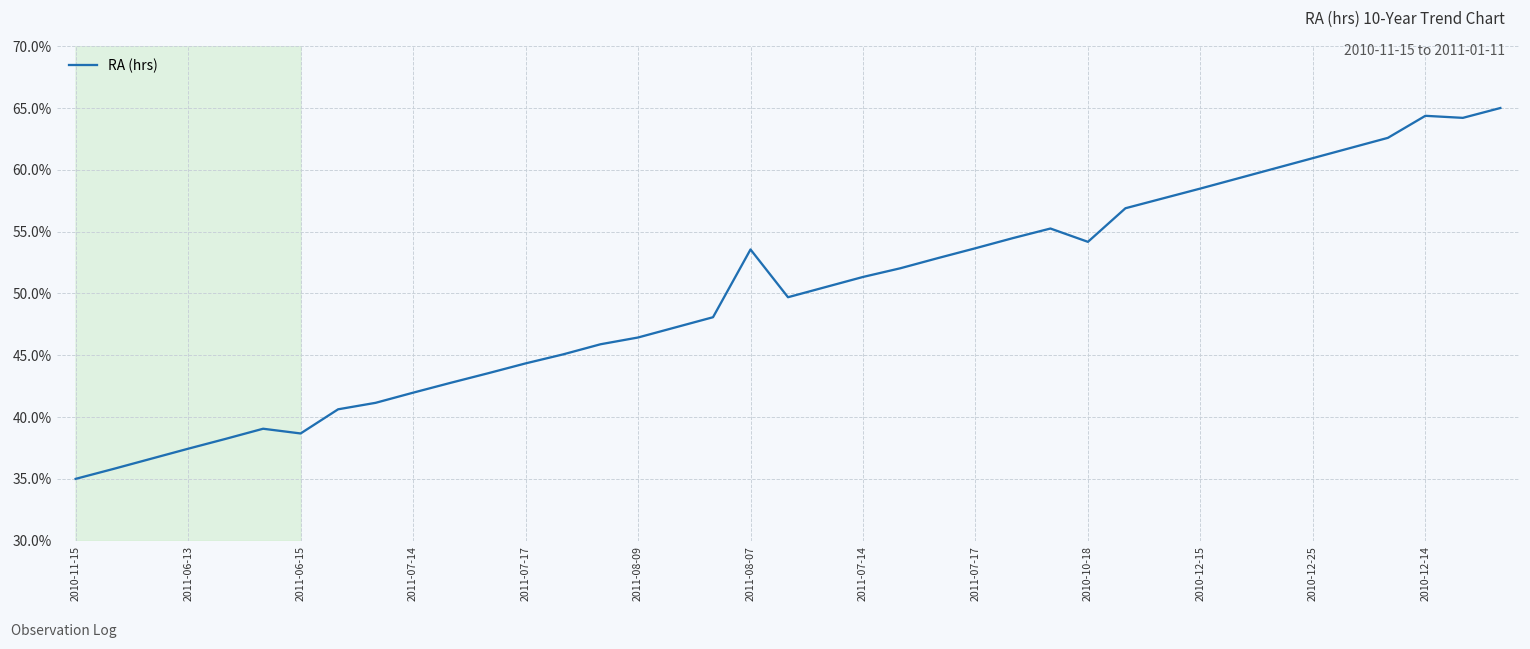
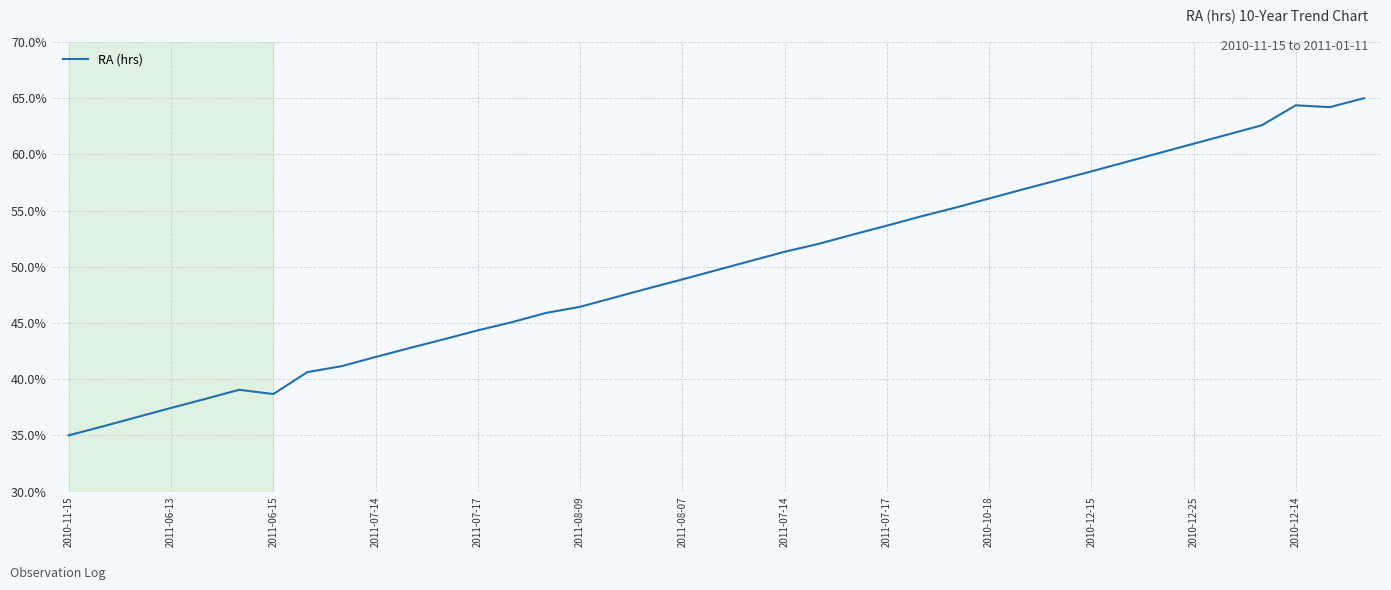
  {
    "2010-11-15": "35.0%",
    "2011-06-15": "38.7%",
-   "2011-08-07": "53.6%",
-   "2010-10-18": "54.2%",
+   "2011-08-07": "48.9%",
+   "2010-10-18": "56.1%",
    "2010-12-25": "60.9%",
    "2010-12-14": "64.4%"
  }
